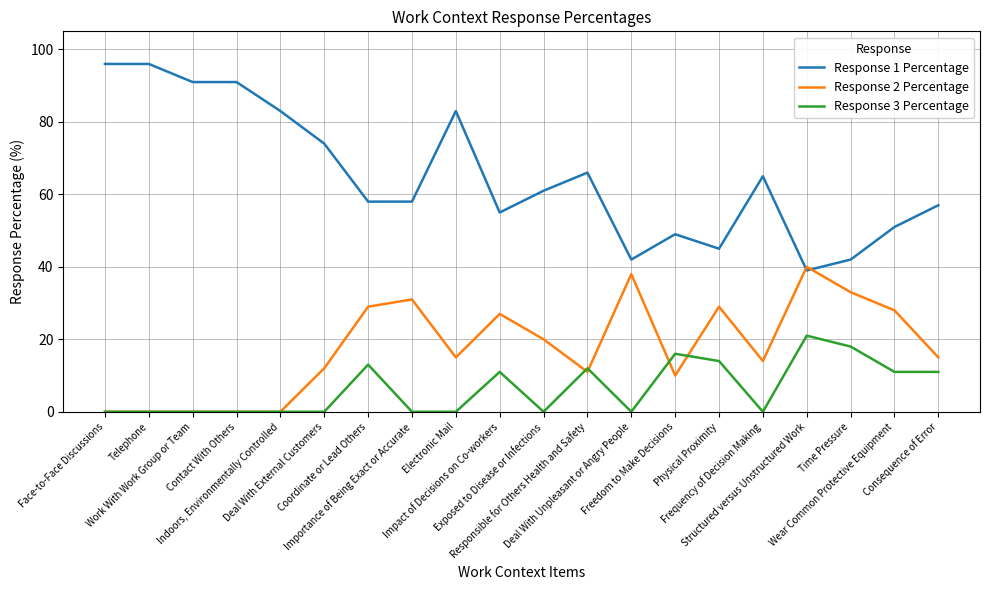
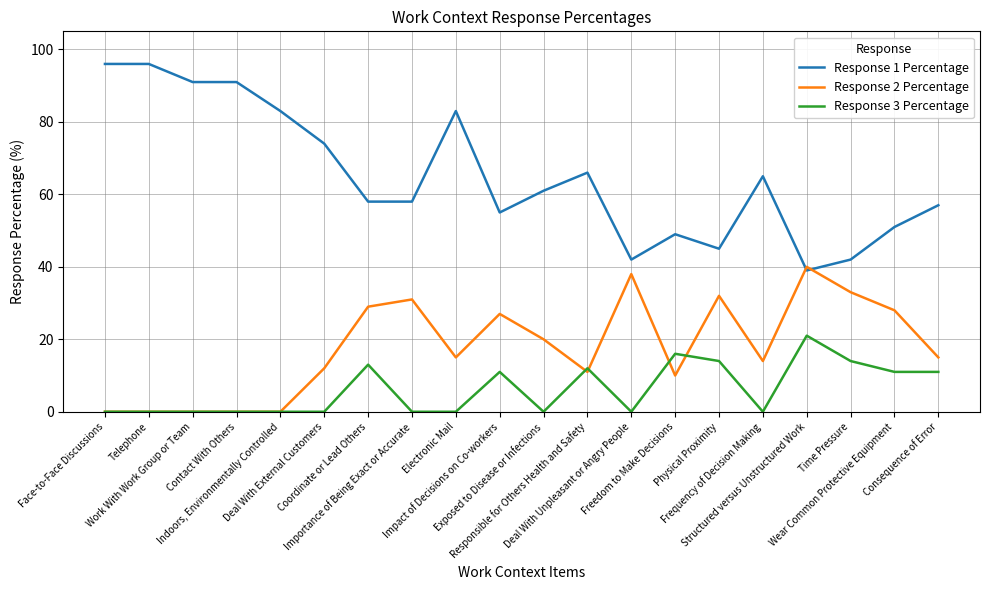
  {
    "Response 1 Percentage": {
      "Face-to-Face Discussions": 96,
      "Telephone": 96,
      "Work With Work Group or Team": 91,
      "Contact With Others": 91,
      "Indoors, Environmentally Controlled": 83,
      "Deal With External Customers": 74,
      "Coordinate or Lead Others": 58,
      "Importance of Being Exact or Accurate": 58,
      "Electronic Mail": 83,
      "Impact of Decisions on Co-workers": 55,
      "Exposed to Disease or Infections": 61,
      "Responsible for Others Health and Safety": 66,
      "Deal With Unpleasant or Angry People": 42,
      "Freedom to Make Decisions": 49,
      "Physical Proximity": 45,
      "Frequency of Decision Making": 65,
      "Structured versus Unstructured Work": 39,
      "Time Pressure": 42,
      "Wear Common Protective Equipment": 51,
      "Consequence of Error": 57
    },
    "Response 2 Percentage": {
      "Deal With External Customers": 12,
      "Coordinate or Lead Others": 29,
      "Importance of Being Exact or Accurate": 31,
      "Electronic Mail": 15,
      "Impact of Decisions on Co-workers": 27,
      "Exposed to Disease or Infections": 20,
      "Responsible for Others Health and Safety": 11,
      "Deal With Unpleasant or Angry People": 38,
      "Freedom to Make Decisions": 10,
-     "Physical Proximity": 29,
+     "Physical Proximity": 32,
      "Frequency of Decision Making": 14,
      "Structured versus Unstructured Work": 40,
      "Time Pressure": 33,
      "Wear Common Protective Equipment": 28,
      "Consequence of Error": 15
    },
    "Response 3 Percentage": {
      "Deal With External Customers": 0,
      "Coordinate or Lead Others": 13,
      "Importance of Being Exact or Accurate": 0,
      "Electronic Mail": 0,
      "Impact of Decisions on Co-workers": 11,
      "Exposed to Disease or Infections": 0,
      "Responsible for Others Health and Safety": 12,
      "Deal With Unpleasant or Angry People": 0,
      "Freedom to Make Decisions": 16,
      "Physical Proximity": 14,
      "Frequency of Decision Making": 0,
      "Structured versus Unstructured Work": 21,
-     "Time Pressure": 18,
+     "Time Pressure": 14,
      "Wear Common Protective Equipment": 11,
      "Consequence of Error": 11
    }
  }
